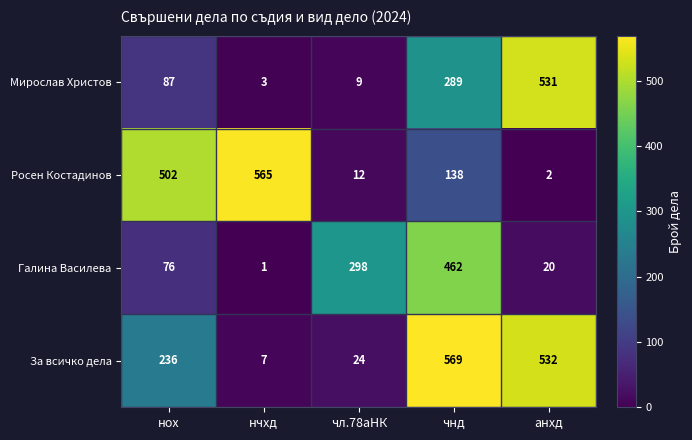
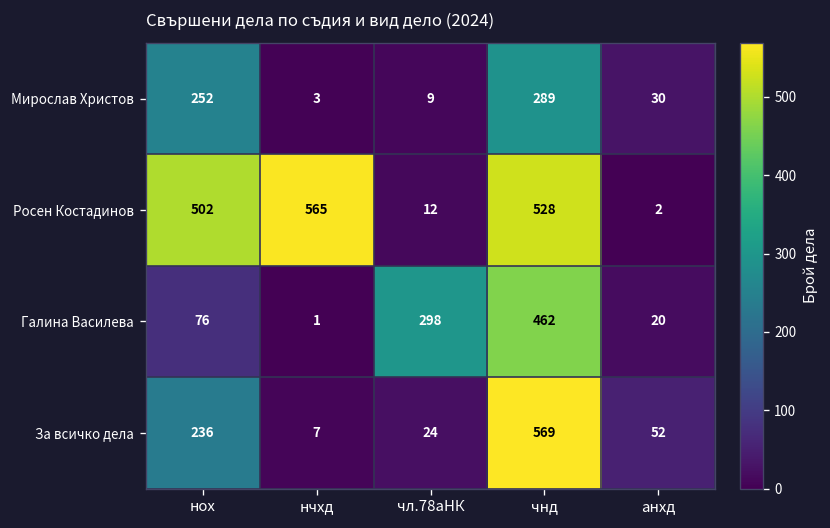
  {
    "Мирослав Христов": {
-     "нох": 87,
+     "нох": 252,
      "нчхд": 3,
      "чл.78аНК": 9,
      "чнд": 289,
-     "анхд": 531
+     "анхд": 30
    },
    "Росен Костадинов": {
      "нох": 502,
      "нчхд": 565,
      "чл.78аНК": 12,
-     "чнд": 138,
+     "чнд": 528,
      "анхд": 2
    },
    "Галина Василева": {
      "нох": 76,
      "нчхд": 1,
      "чл.78аНК": 298,
      "чнд": 462,
      "анхд": 20
    },
    "За всичко дела": {
      "нох": 236,
      "нчхд": 7,
      "чл.78аНК": 24,
      "чнд": 569,
-     "анхд": 532
+     "анхд": 52
    }
  }
